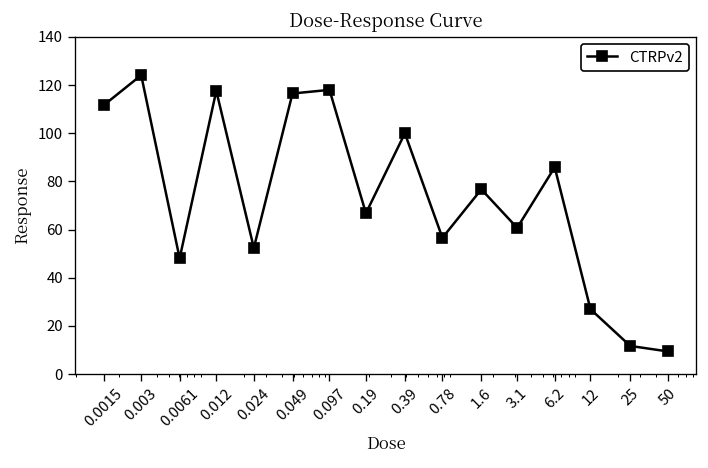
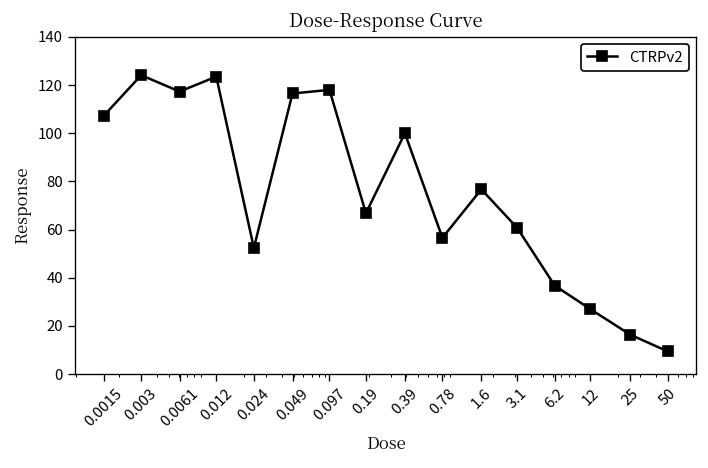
  {
-   "0.0015": 112,
+   "0.0015": 107,
    "0.003": 124,
-   "0.0061": 48,
-   "0.012": 118,
+   "0.0061": 117,
+   "0.012": 124,
    "0.024": 52,
    "0.049": 117,
    "0.097": 118,
    "0.19": 67,
    "0.39": 100,
    "0.78": 57,
    "1.6": 77,
    "3.1": 61,
-   "6.2": 86,
+   "6.2": 37,
    "12": 27,
-   "25": 12,
+   "25": 16,
    "50": 9
  }
